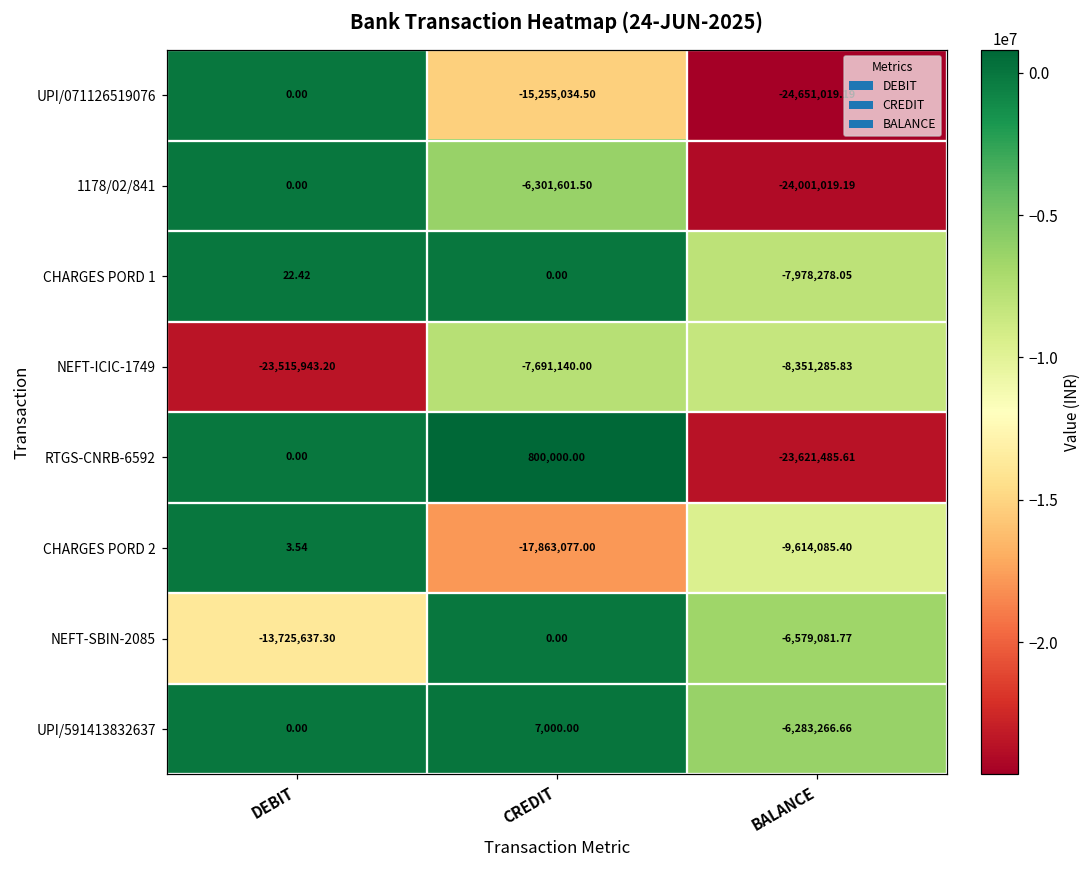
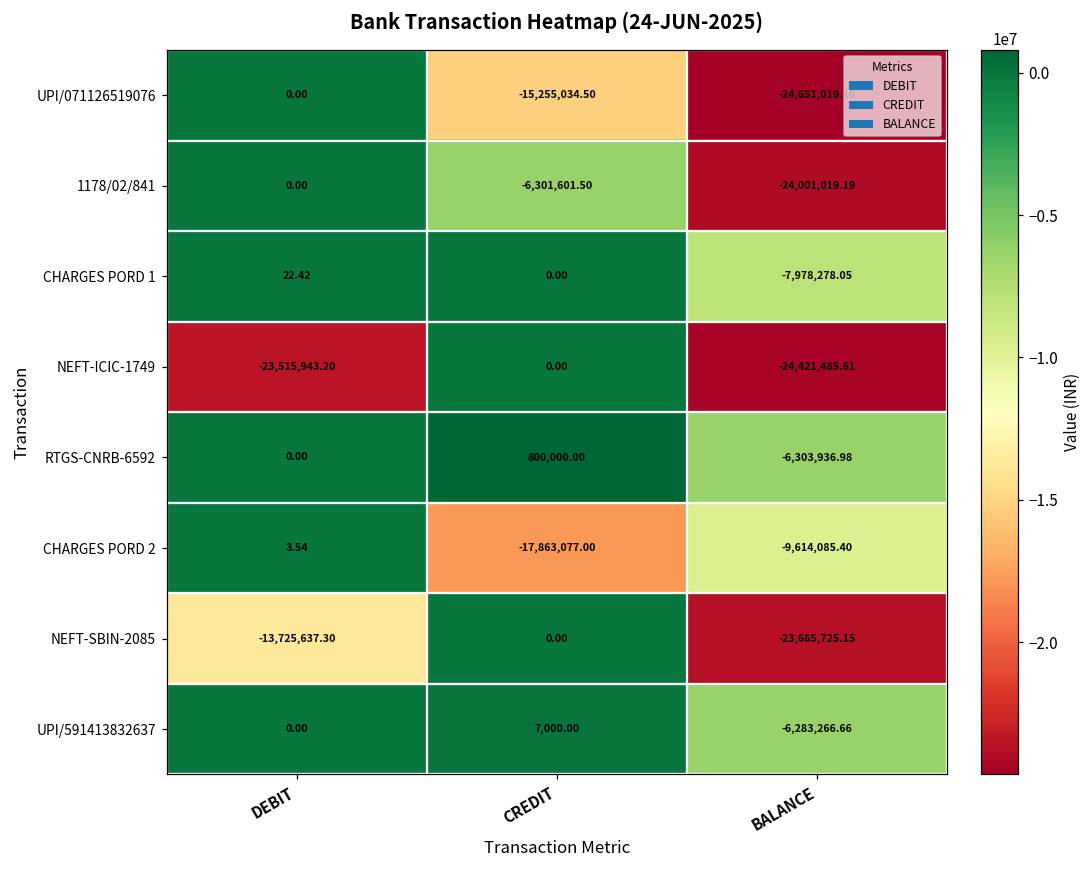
  {
    "UPI/071126519076": {
      "DEBIT": "0.00",
      "CREDIT": "-15,255,034.50"
    },
    "1178/02/841": {
      "DEBIT": "0.00",
      "CREDIT": "-6,301,601.50",
      "BALANCE": "-24,001,019.19"
    },
    "CHARGES PORD 1": {
      "DEBIT": "22.42",
      "CREDIT": "0.00",
      "BALANCE": "-7,978,278.05"
    },
    "NEFT-ICIC-1749": {
      "DEBIT": "-23,515,943.20",
-     "CREDIT": "-7,691,140.00",
-     "BALANCE": "-8,351,285.83"
+     "CREDIT": "0.00",
+     "BALANCE": "-24,421,485.61"
    },
    "RTGS-CNRB-6592": {
      "DEBIT": "0.00",
      "CREDIT": "800,000.00",
-     "BALANCE": "-23,621,485.61"
+     "BALANCE": "-6,303,936.98"
    },
    "CHARGES PORD 2": {
      "DEBIT": "3.54",
      "CREDIT": "-17,863,077.00",
      "BALANCE": "-9,614,085.40"
    },
    "NEFT-SBIN-2085": {
      "DEBIT": "-13,725,637.30",
      "CREDIT": "0.00",
-     "BALANCE": "-6,579,081.77"
+     "BALANCE": "-23,665,725.15"
    },
    "UPI/591413832637": {
      "DEBIT": "0.00",
      "CREDIT": "7,000.00",
      "BALANCE": "-6,283,266.66"
    }
  }
